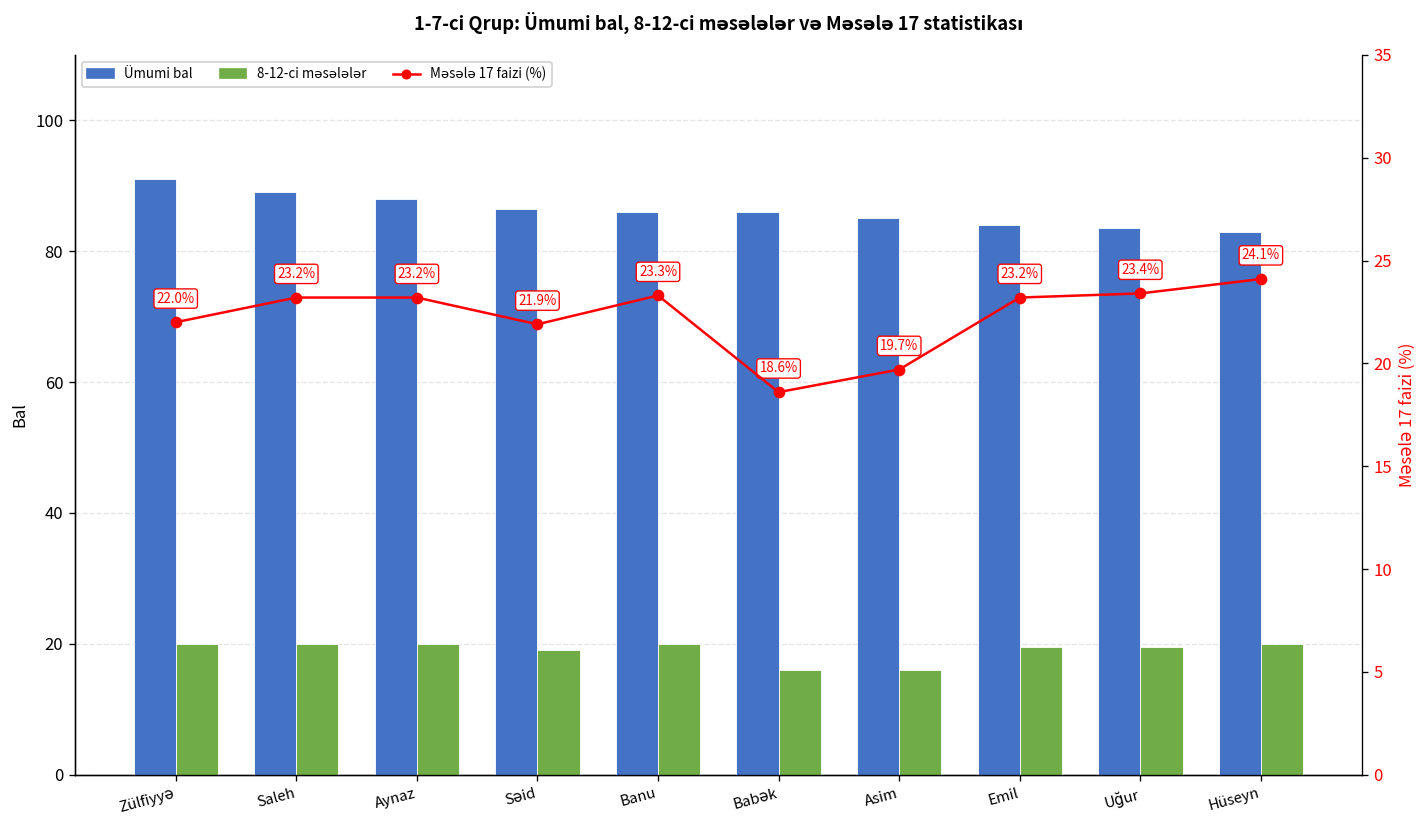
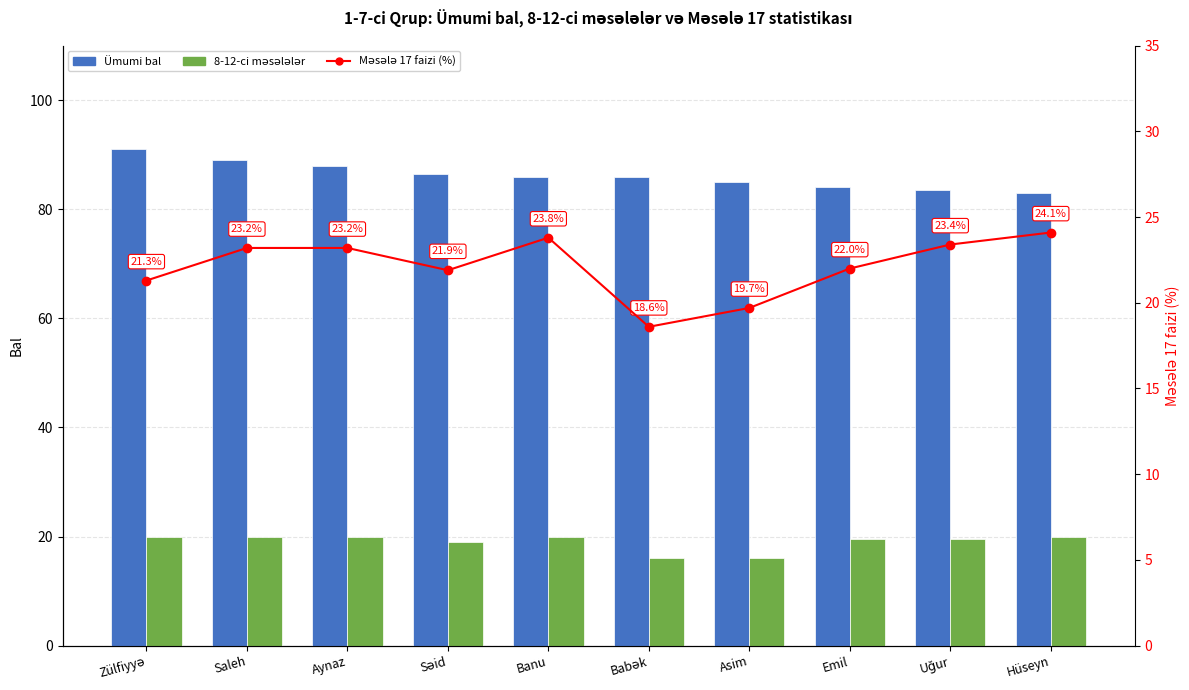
  {
    "Məsələ 17 faizi (%)": {
-     "Zülfiyyə": "22.0%",
-     "Banu": "23.3%",
-     "Emil": "23.2%"
+     "Zülfiyyə": "21.3%",
+     "Banu": "23.8%",
+     "Emil": "22.0%"
    }
  }
